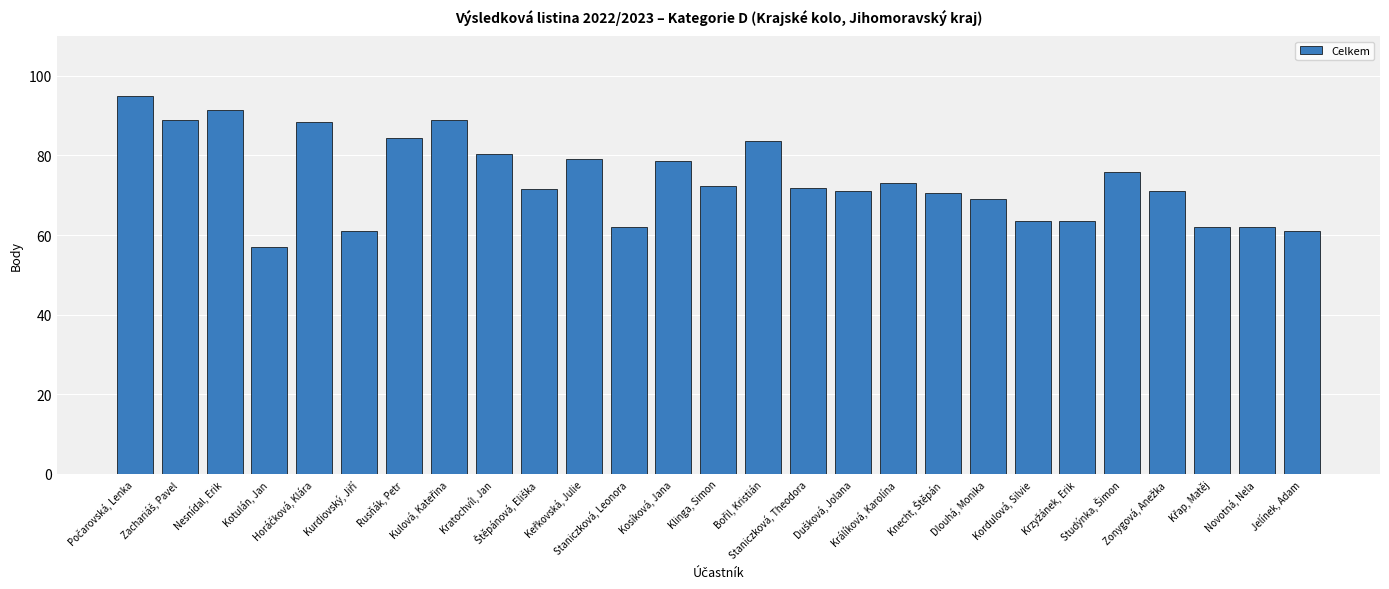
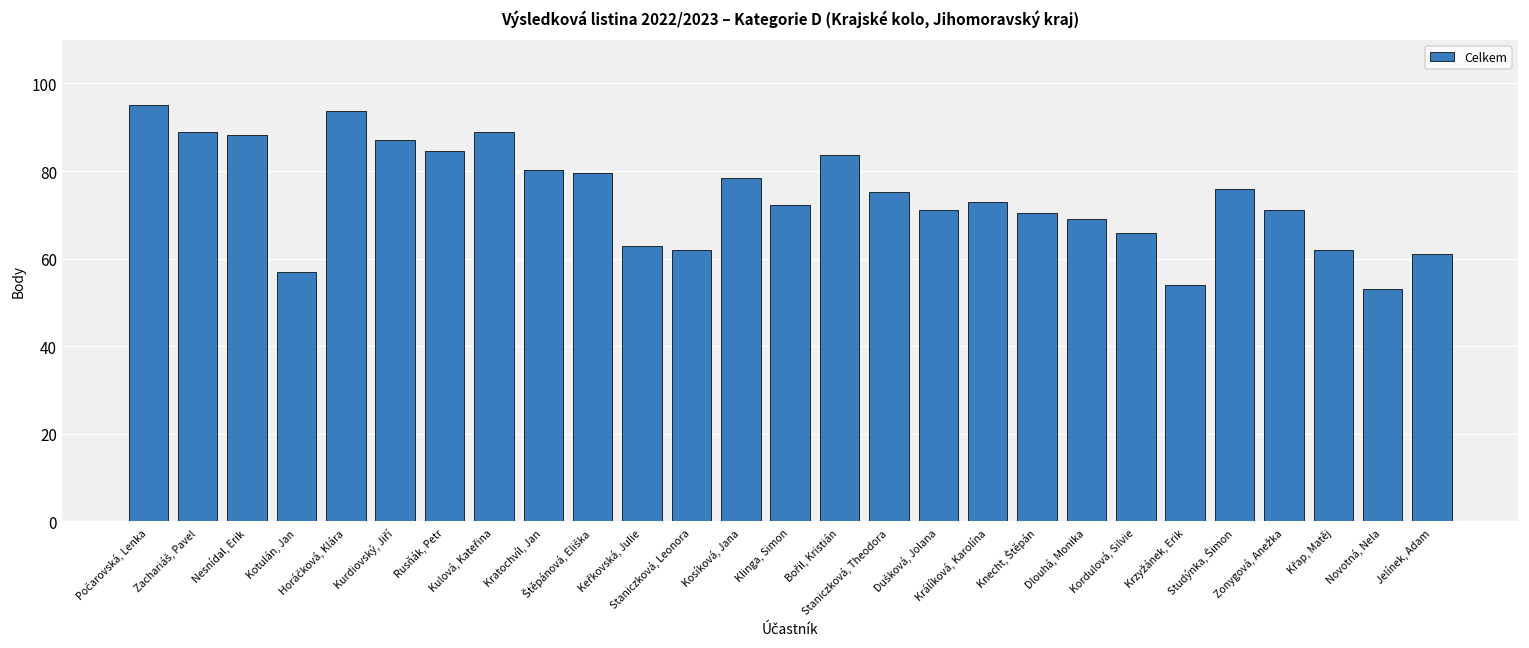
  {
    "Počarovská, Lenka": 95,
    "Zachariáš, Pavel": 89,
-   "Nesnídal, Erik": 92,
+   "Nesnídal, Erik": 88,
    "Kotulán, Jan": 57,
-   "Horáčková, Klára": 89,
-   "Kurdiovský, Jiří": 61,
+   "Horáčková, Klára": 94,
+   "Kurdiovský, Jiří": 87,
    "Rusňák, Petr": 85,
    "Kulová, Kateřina": 89,
    "Kratochvíl, Jan": 80,
-   "Štěpánová, Eliška": 72,
-   "Keřkovská, Julie": 79,
+   "Štěpánová, Eliška": 80,
+   "Keřkovská, Julie": 63,
    "Staniczková, Leonora": 62,
    "Kosíková, Jana": 79,
    "Klinga, Simon": 72,
    "Bořil, Kristián": 84,
-   "Staniczková, Theodora": 72,
+   "Staniczková, Theodora": 75,
    "Dušková, Jolana": 71,
    "Králíková, Karolína": 73,
    "Knecht, Štěpán": 71,
    "Dlouhá, Monika": 69,
-   "Kordulová, Silvie": 63,
-   "Krzyžánek, Erik": 64,
+   "Kordulová, Silvie": 66,
+   "Krzyžánek, Erik": 54,
    "Studýnka, Šimon": 76,
    "Zonygová, Anežka": 71,
    "Křap, Matěj": 62,
-   "Novotná, Nela": 62,
+   "Novotná, Nela": 53,
    "Jelínek, Adam": 61
  }
